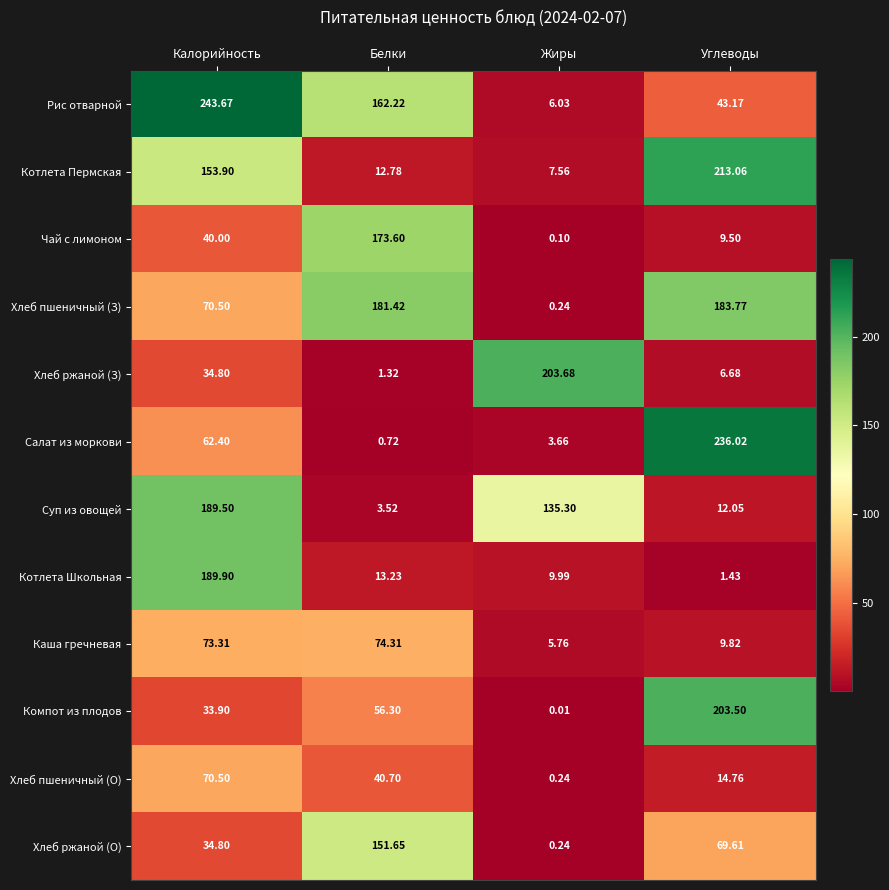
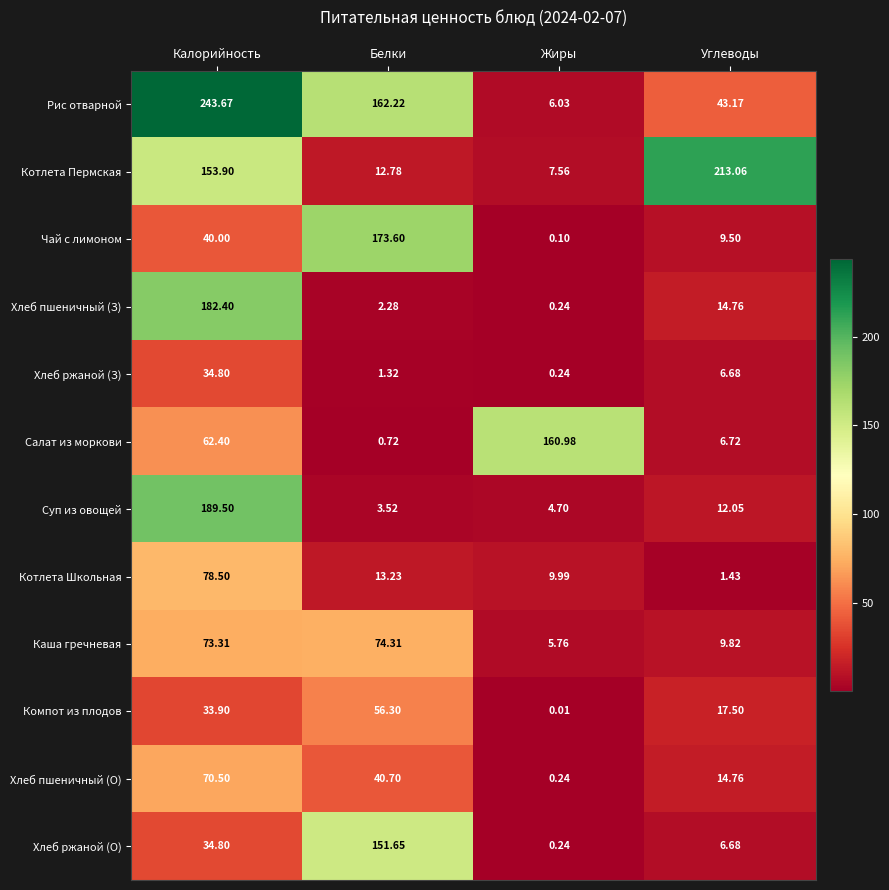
  {
    "Рис отварной": {
      "Калорийность": 243.67,
      "Белки": 162.22,
      "Жиры": 6.03,
      "Углеводы": 43.17
    },
    "Котлета Пермская": {
      "Калорийность": 153.90,
      "Белки": 12.78,
      "Жиры": 7.56,
      "Углеводы": 213.06
    },
    "Чай с лимоном": {
      "Калорийность": 40.00,
      "Белки": 173.60,
      "Жиры": 0.10,
      "Углеводы": 9.50
    },
    "Хлеб пшеничный (З)": {
-     "Калорийность": 70.50,
-     "Белки": 181.42,
+     "Калорийность": 182.40,
+     "Белки": 2.28,
      "Жиры": 0.24,
-     "Углеводы": 183.77
+     "Углеводы": 14.76
    },
    "Хлеб ржаной (З)": {
      "Калорийность": 34.80,
      "Белки": 1.32,
-     "Жиры": 203.68,
+     "Жиры": 0.24,
      "Углеводы": 6.68
    },
    "Салат из моркови": {
      "Калорийность": 62.40,
      "Белки": 0.72,
-     "Жиры": 3.66,
-     "Углеводы": 236.02
+     "Жиры": 160.98,
+     "Углеводы": 6.72
    },
    "Суп из овощей": {
      "Калорийность": 189.50,
      "Белки": 3.52,
-     "Жиры": 135.30,
+     "Жиры": 4.70,
      "Углеводы": 12.05
    },
    "Котлета Школьная": {
-     "Калорийность": 189.90,
+     "Калорийность": 78.50,
      "Белки": 13.23,
      "Жиры": 9.99,
      "Углеводы": 1.43
    },
    "Каша гречневая": {
      "Калорийность": 73.31,
      "Белки": 74.31,
      "Жиры": 5.76,
      "Углеводы": 9.82
    },
    "Компот из плодов": {
      "Калорийность": 33.90,
      "Белки": 56.30,
      "Жиры": 0.01,
-     "Углеводы": 203.50
+     "Углеводы": 17.50
    },
    "Хлеб пшеничный (О)": {
      "Калорийность": 70.50,
      "Белки": 40.70,
      "Жиры": 0.24,
      "Углеводы": 14.76
    },
    "Хлеб ржаной (О)": {
      "Калорийность": 34.80,
      "Белки": 151.65,
      "Жиры": 0.24,
-     "Углеводы": 69.61
+     "Углеводы": 6.68
    }
  }
